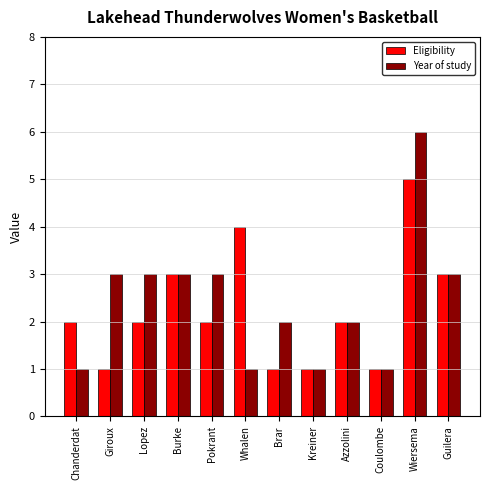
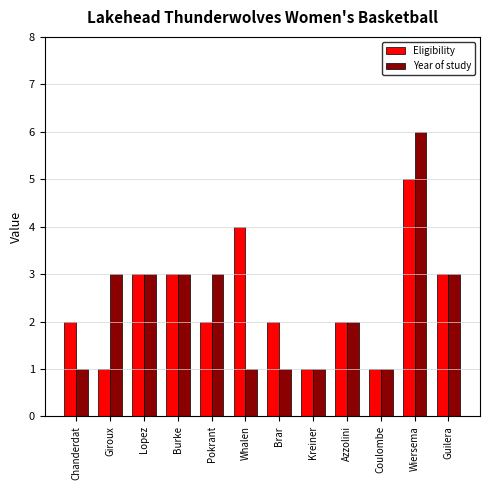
  {
    "Eligibility": {
      "Chanderdat": 2,
      "Giroux": 1,
-     "Lopez": 2,
+     "Lopez": 3,
      "Burke": 3,
      "Pokrant": 2,
      "Whalen": 4,
-     "Brar": 1,
+     "Brar": 2,
      "Kreiner": 1,
      "Azzolini": 2,
      "Coulombe": 1,
      "Wiersema": 5,
      "Guilera": 3
    },
    "Year of study": {
      "Chanderdat": 1,
      "Giroux": 3,
      "Lopez": 3,
      "Burke": 3,
      "Pokrant": 3,
      "Whalen": 1,
-     "Brar": 2,
+     "Brar": 1,
      "Kreiner": 1,
      "Azzolini": 2,
      "Coulombe": 1,
      "Wiersema": 6,
      "Guilera": 3
    }
  }
